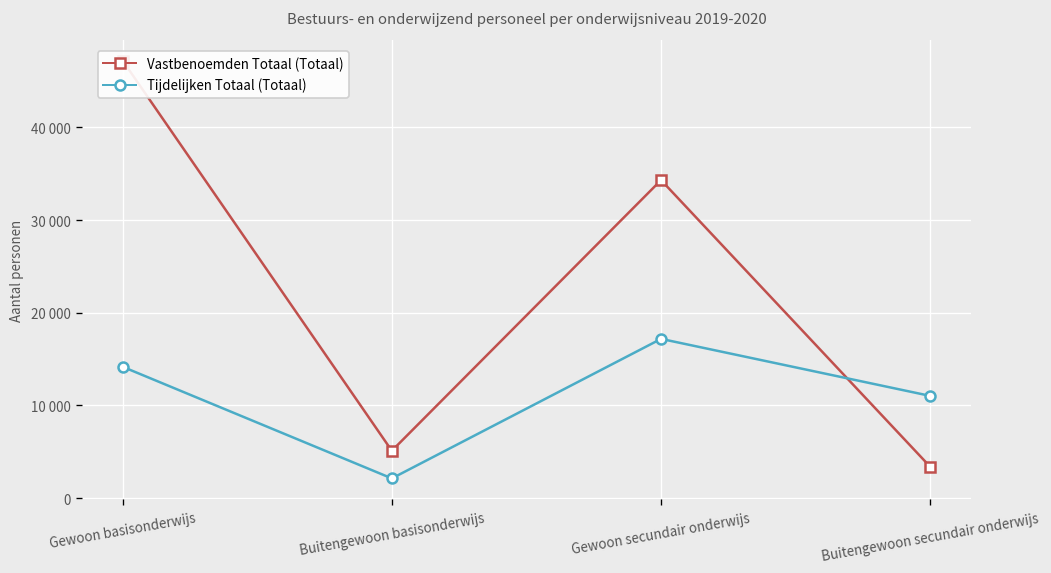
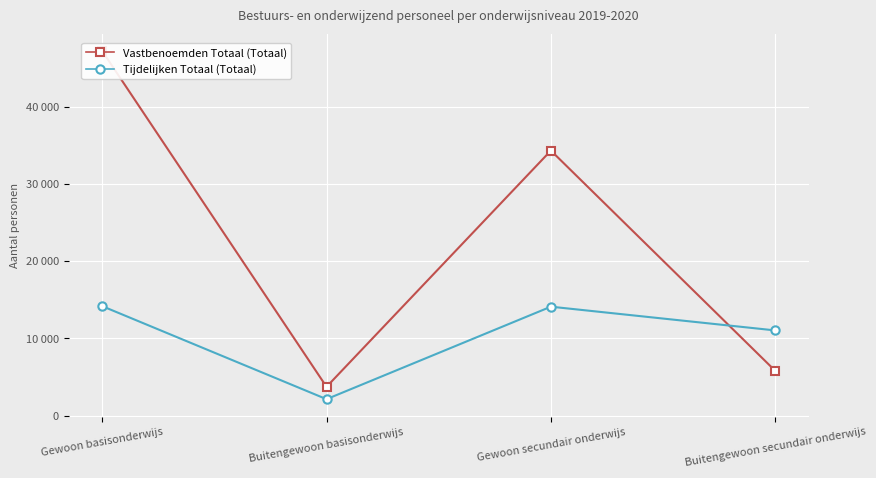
  {
    "Vastbenoemden Totaal (Totaal)": {
-     "Buitengewoon basisonderwijs": 5000,
+     "Buitengewoon basisonderwijs": 4000,
      "Gewoon secundair onderwijs": 34000,
-     "Buitengewoon secundair onderwijs": 3000
+     "Buitengewoon secundair onderwijs": 6000
    },
    "Tijdelijken Totaal (Totaal)": {
      "Gewoon basisonderwijs": 14000,
      "Buitengewoon basisonderwijs": 2000,
-     "Gewoon secundair onderwijs": 17000,
+     "Gewoon secundair onderwijs": 14000,
      "Buitengewoon secundair onderwijs": 11000
    }
  }
